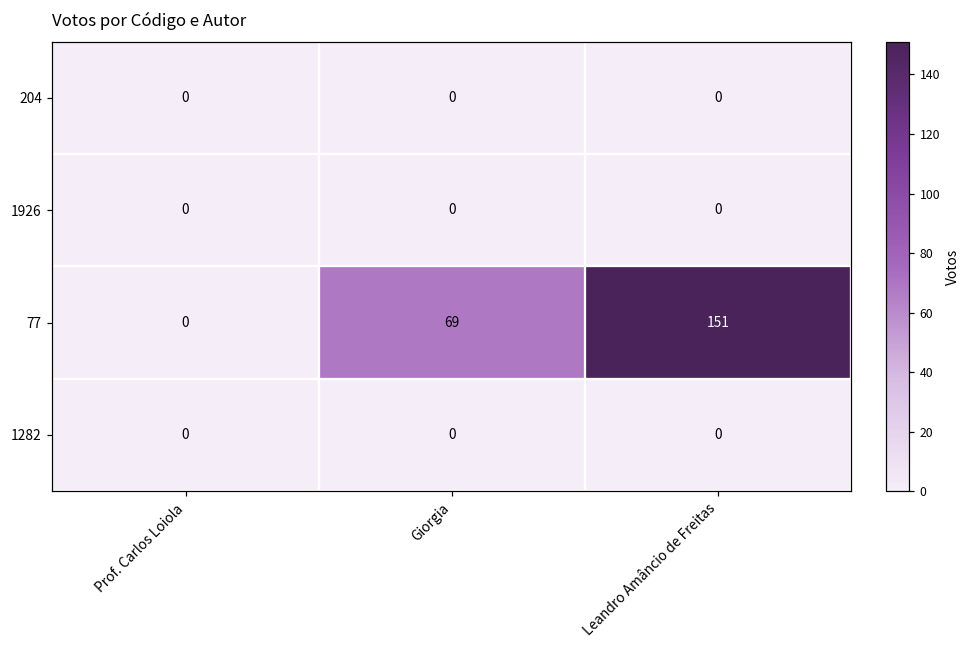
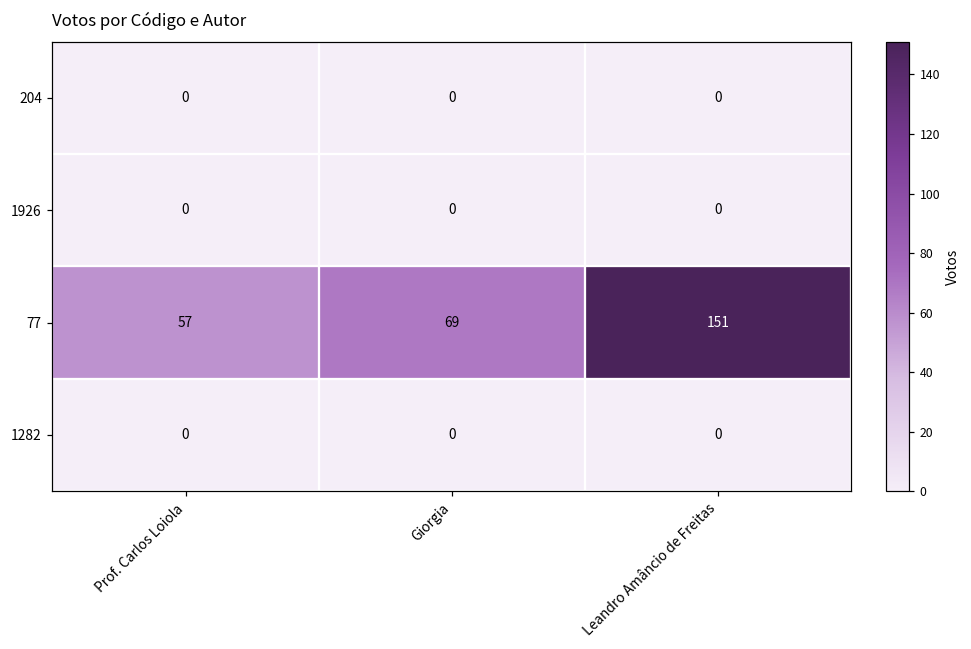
  {
    "204": {
      "Prof. Carlos Loiola": 0,
      "Giorgia": 0,
      "Leandro Amâncio de Freitas": 0
    },
    "1926": {
      "Prof. Carlos Loiola": 0,
      "Giorgia": 0,
      "Leandro Amâncio de Freitas": 0
    },
    "77": {
-     "Prof. Carlos Loiola": 0,
+     "Prof. Carlos Loiola": 57,
      "Giorgia": 69,
      "Leandro Amâncio de Freitas": 151
    },
    "1282": {
      "Prof. Carlos Loiola": 0,
      "Giorgia": 0,
      "Leandro Amâncio de Freitas": 0
    }
  }
